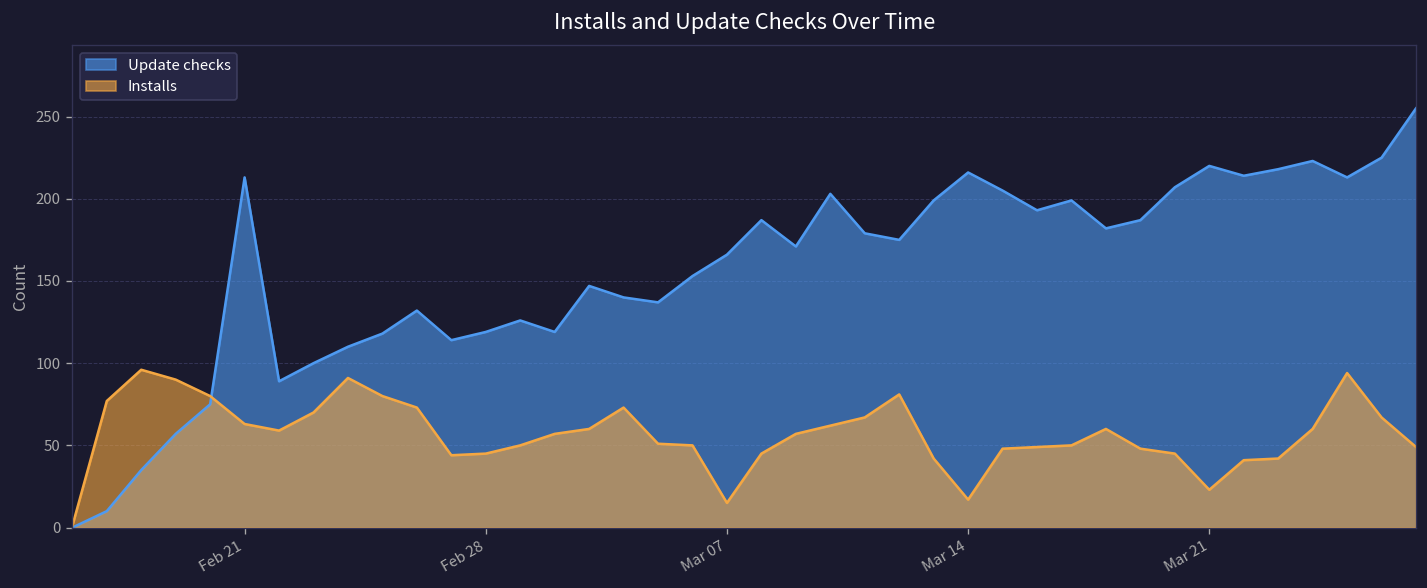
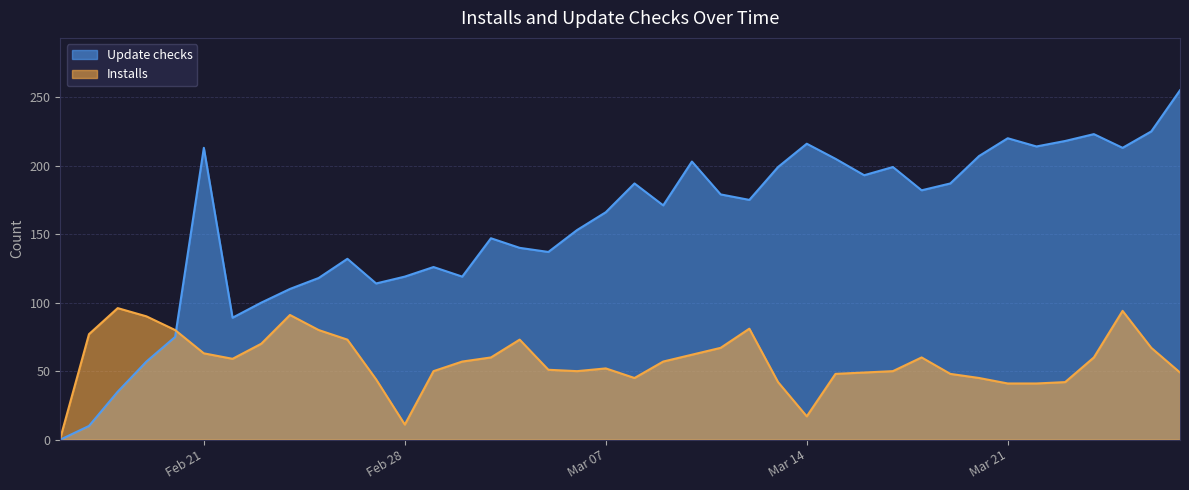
  {
    "Update checks": {
      "Feb 21": 213,
      "Feb 28": 119,
      "Mar 07": 166,
      "Mar 14": 216,
      "Mar 21": 220
    },
    "Installs": {
      "Feb 21": 63,
-     "Feb 28": 45,
-     "Mar 07": 15,
+     "Feb 28": 11,
+     "Mar 07": 52,
      "Mar 14": 17,
-     "Mar 21": 23
+     "Mar 21": 41
    }
  }
